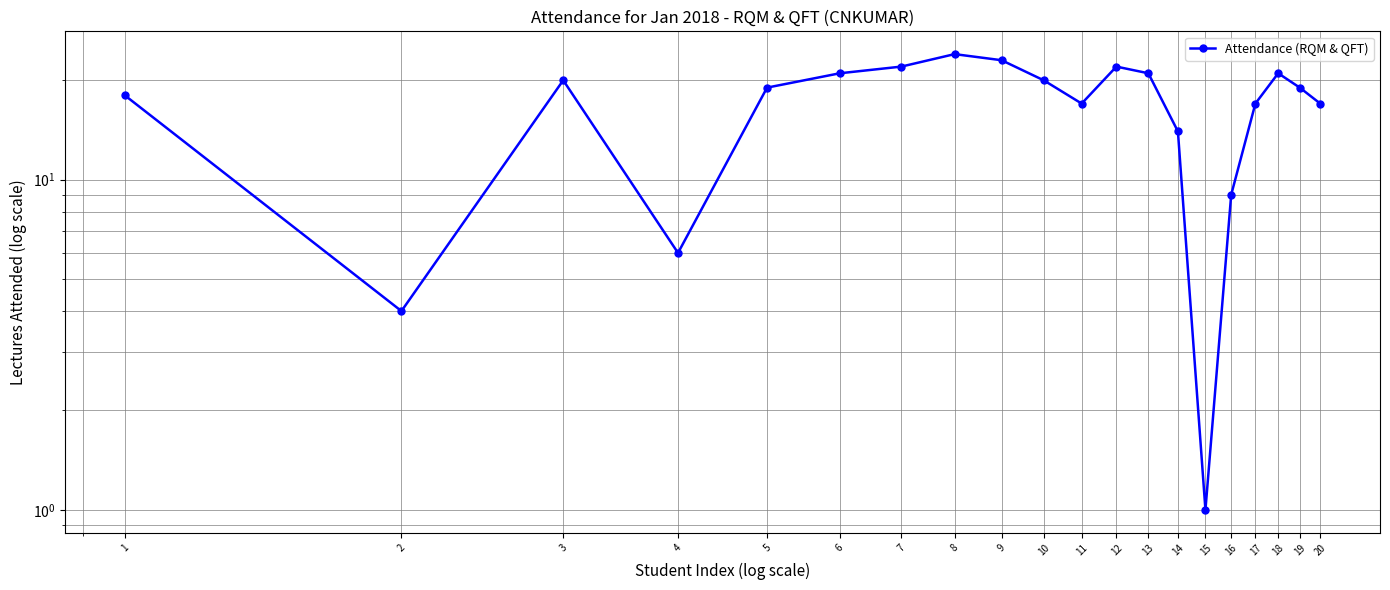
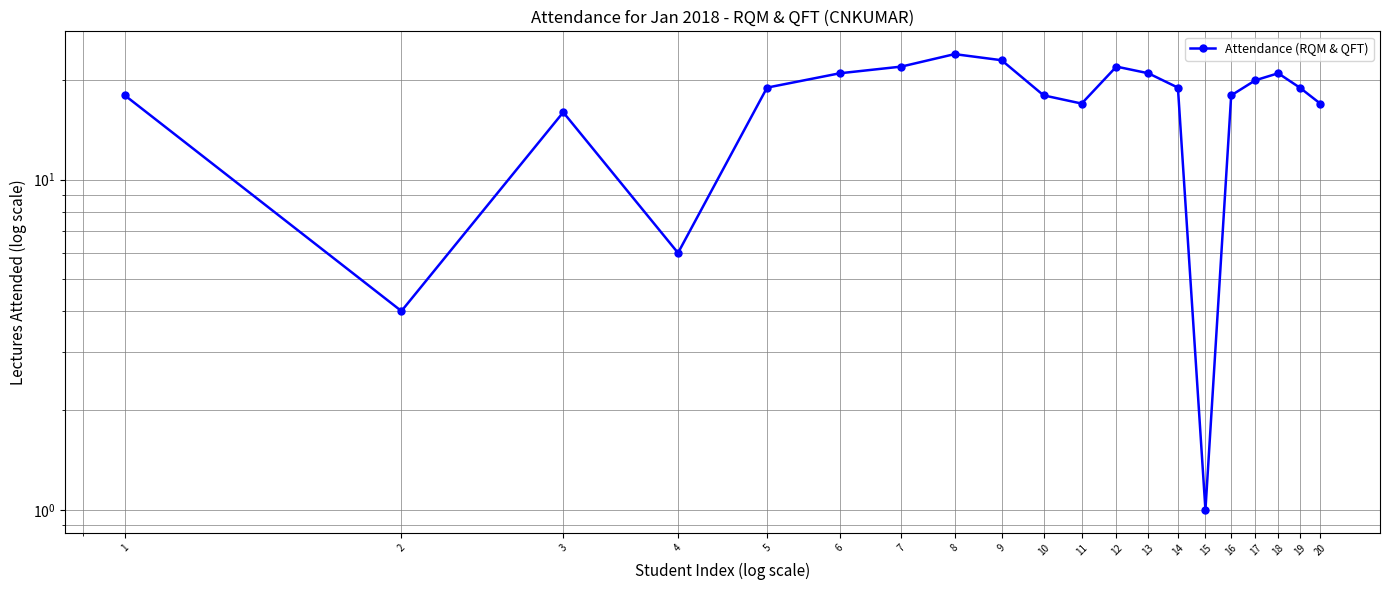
  {
    "1": 18,
    "2": 4,
-   "3": 20,
+   "3": 16,
    "4": 6,
    "5": 19,
    "6": 21,
    "7": 22,
    "8": 24,
    "9": 23,
-   "10": 20,
+   "10": 18,
    "11": 17,
    "12": 22,
    "13": 21,
-   "14": 14,
+   "14": 19,
    "15": 1,
-   "16": 9,
-   "17": 17,
+   "16": 18,
+   "17": 20,
    "18": 21,
    "19": 19,
    "20": 17
  }
